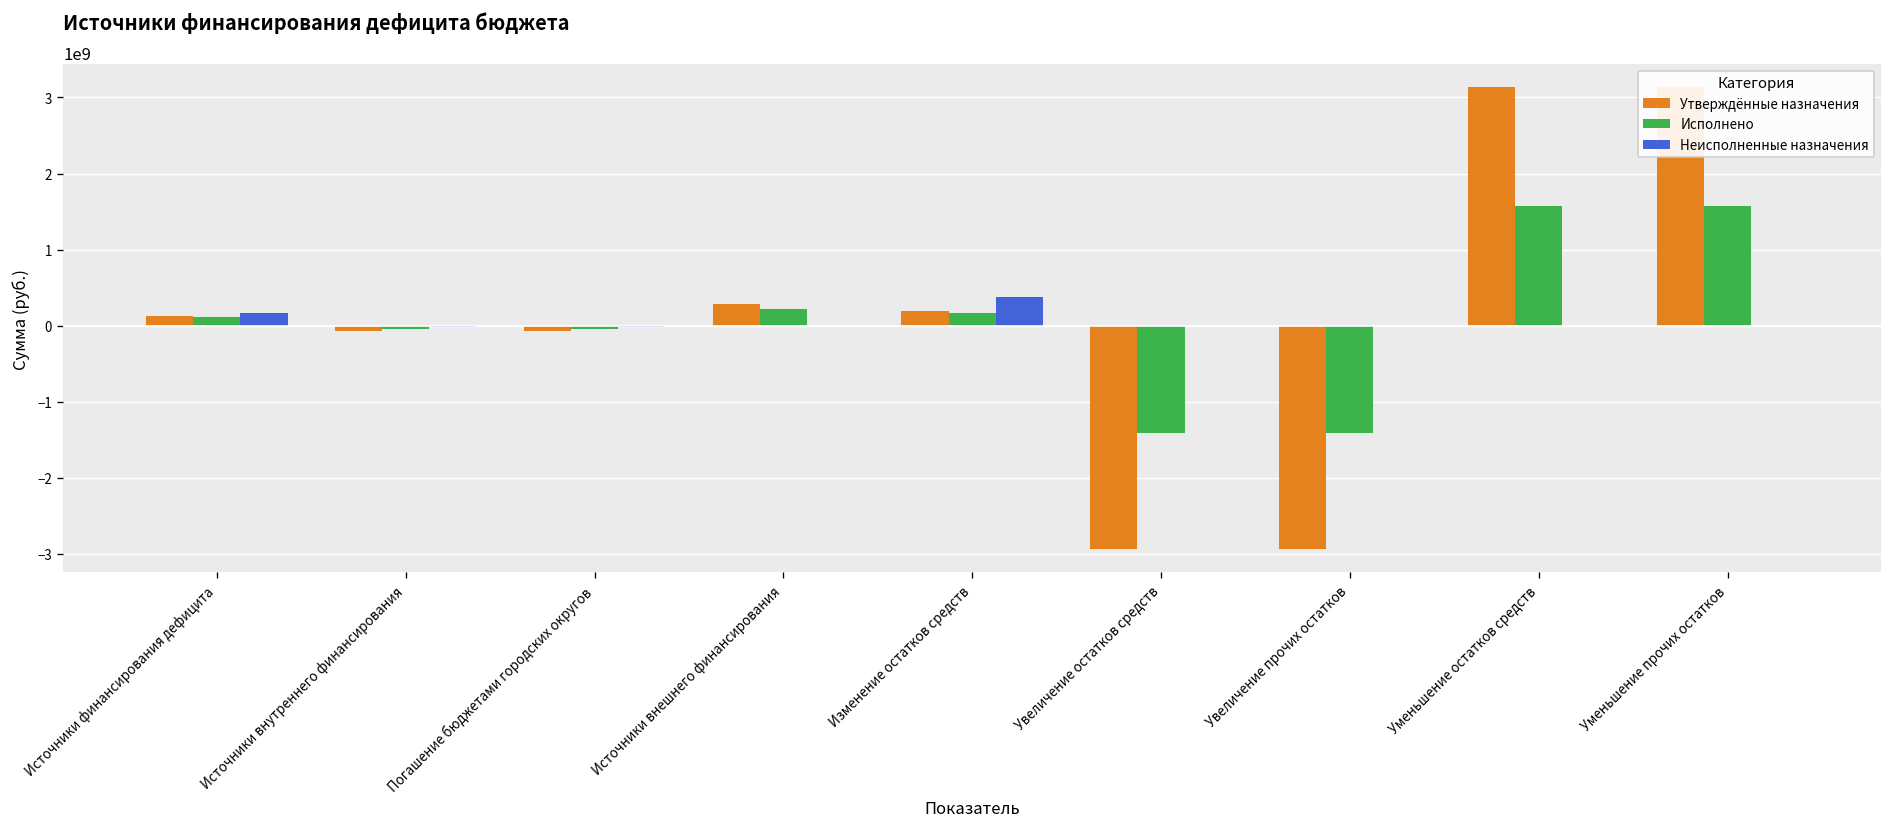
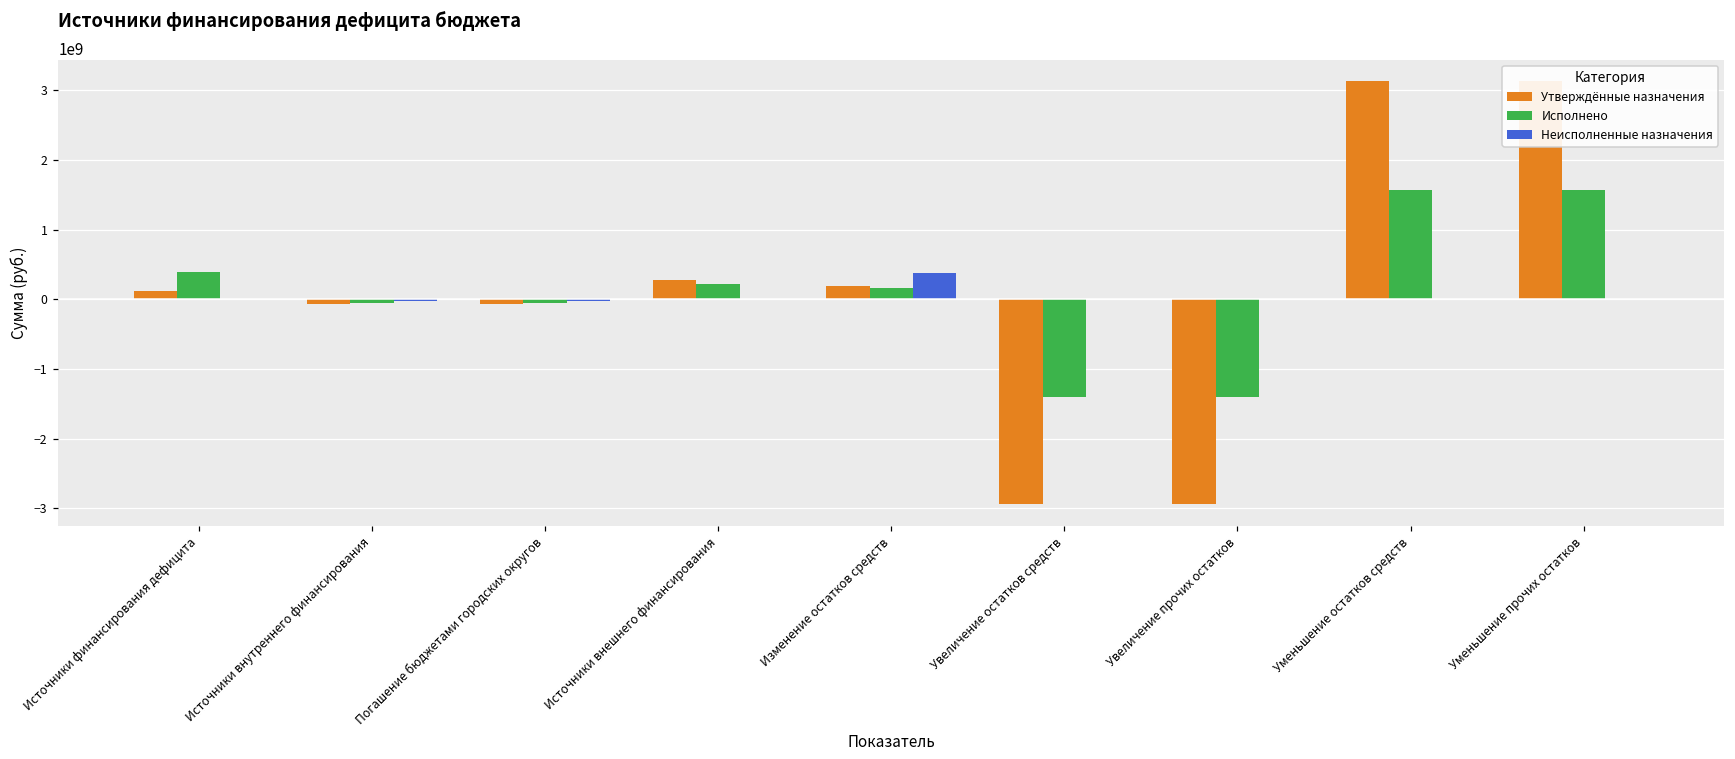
  {
    "Утверждённые назначения": {
      "Источники финансирования дефицита": 100000000,
      "Источники внутреннего финансирования": -100000000,
      "Погашение бюджетами городских округов": -100000000,
      "Источники внешнего финансирования": 300000000,
      "Изменение остатков средств": 200000000,
      "Увеличение остатков средств": -2900000000,
      "Увеличение прочих остатков": -2900000000,
      "Уменьшение остатков средств": 3100000000
    },
    "Исполнено": {
-     "Источники финансирования дефицита": 100000000,
+     "Источники финансирования дефицита": 400000000,
      "Источники внутреннего финансирования": -100000000,
      "Погашение бюджетами городских округов": -100000000,
      "Источники внешнего финансирования": 200000000,
      "Изменение остатков средств": 200000000,
      "Увеличение остатков средств": -1400000000,
      "Увеличение прочих остатков": -1400000000,
      "Уменьшение остатков средств": 1600000000,
      "Уменьшение прочих остатков": 1600000000
    },
    "Неисполненные назначения": {
-     "Источники финансирования дефицита": 200000000,
+     "Источники финансирования дефицита": 0,
      "Источники внешнего финансирования": 0,
      "Изменение остатков средств": 400000000,
      "Увеличение остатков средств": 0,
      "Увеличение прочих остатков": 0,
      "Уменьшение остатков средств": 0,
      "Уменьшение прочих остатков": 0
    }
  }
